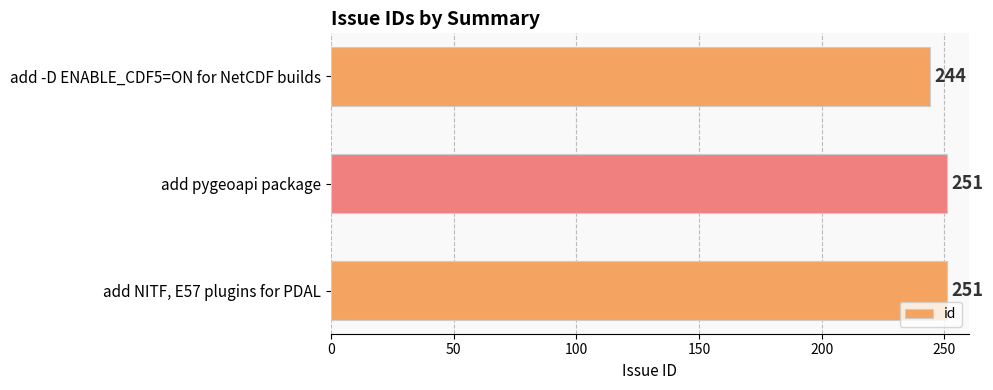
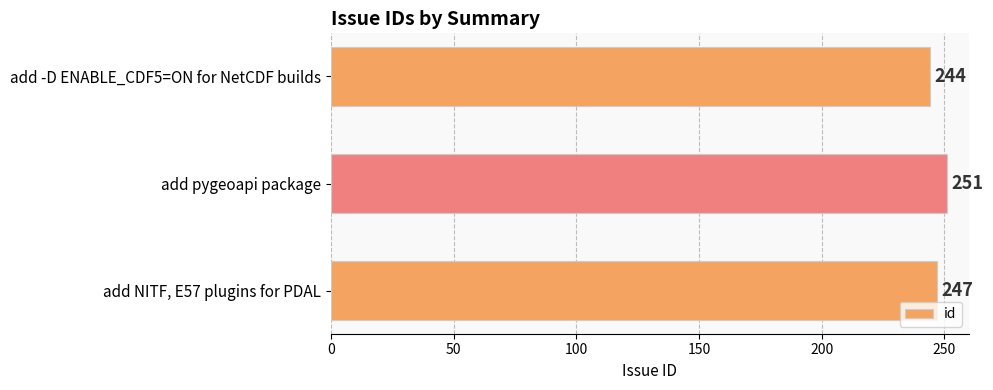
  {
    "add -D ENABLE_CDF5=ON for NetCDF builds": 244,
    "add pygeoapi package": 251,
-   "add NITF, E57 plugins for PDAL": 251
+   "add NITF, E57 plugins for PDAL": 247
  }
